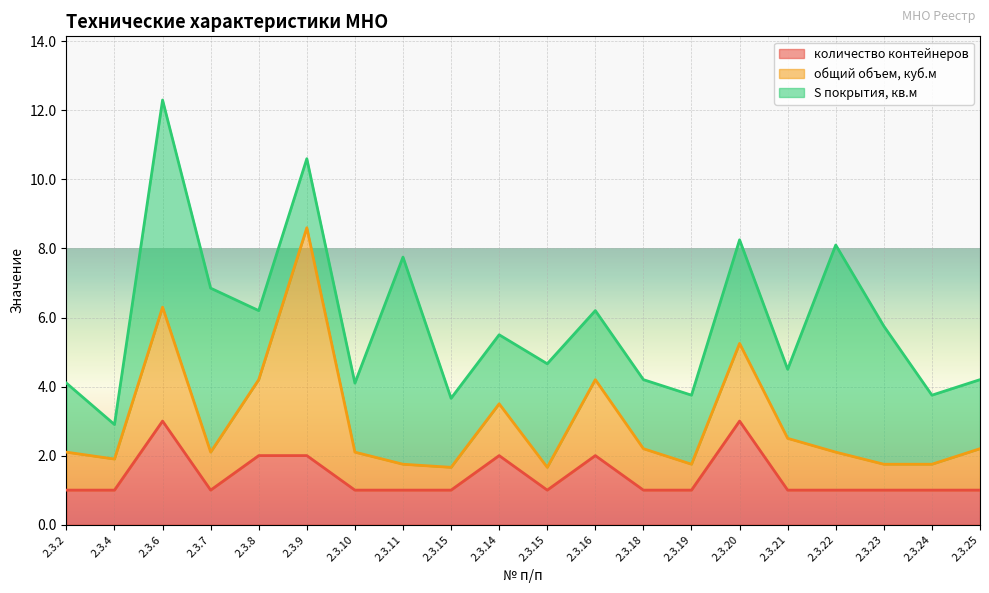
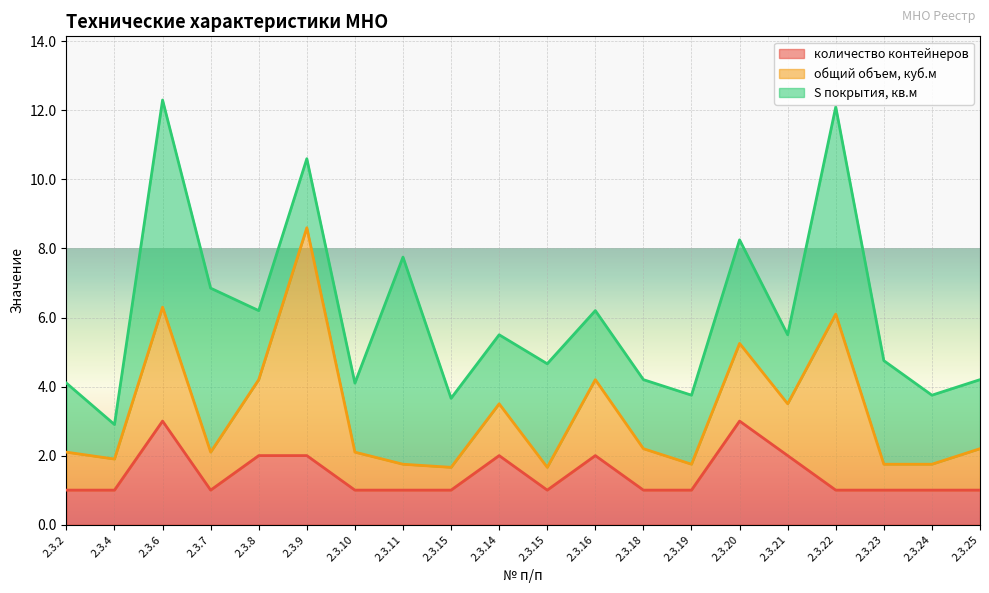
  {
    "количество контейнеров": {
      "2.3.2": 1,
      "2.3.4": 1,
      "2.3.6": 3,
      "2.3.7": 1,
      "2.3.8": 2,
      "2.3.9": 2,
      "2.3.10": 1,
      "2.3.11": 1,
      "2.3.14": 2,
      "2.3.16": 2,
      "2.3.18": 1,
      "2.3.19": 1,
      "2.3.20": 3,
-     "2.3.21": 1,
+     "2.3.21": 2,
      "2.3.22": 1,
      "2.3.23": 1,
      "2.3.24": 1,
      "2.3.25": 1
    },
    "общий объем, куб.м": {
      "2.3.2": 1.1,
      "2.3.4": 0.9,
      "2.3.6": 3.3,
      "2.3.7": 1.1,
      "2.3.8": 2.2,
      "2.3.9": 6.6,
      "2.3.10": 1.1,
      "2.3.11": 0.8,
      "2.3.14": 1.5,
      "2.3.16": 2.2,
      "2.3.18": 1.2,
      "2.3.19": 0.8,
      "2.3.20": 2.3,
      "2.3.21": 1.5,
-     "2.3.22": 1.1,
+     "2.3.22": 5.1,
      "2.3.23": 0.8,
      "2.3.24": 0.8,
      "2.3.25": 1.2
    },
    "S покрытия, кв.м": {
      "2.3.2": 2,
      "2.3.4": 1,
      "2.3.6": 6,
      "2.3.7": 4.8,
      "2.3.8": 2,
      "2.3.9": 2,
      "2.3.10": 2,
      "2.3.11": 6,
      "2.3.14": 2,
      "2.3.16": 2,
      "2.3.18": 2,
      "2.3.19": 2,
      "2.3.20": 3,
      "2.3.21": 2,
      "2.3.22": 6,
-     "2.3.23": 4,
+     "2.3.23": 3,
      "2.3.24": 2,
      "2.3.25": 2
    }
  }
